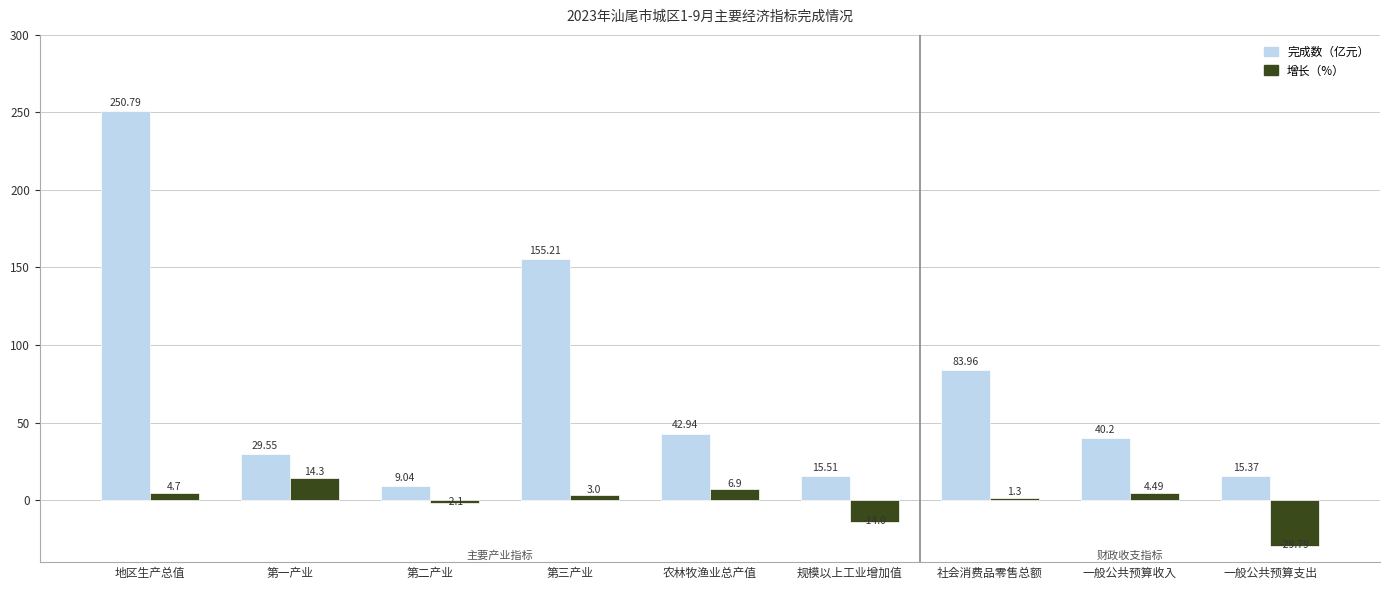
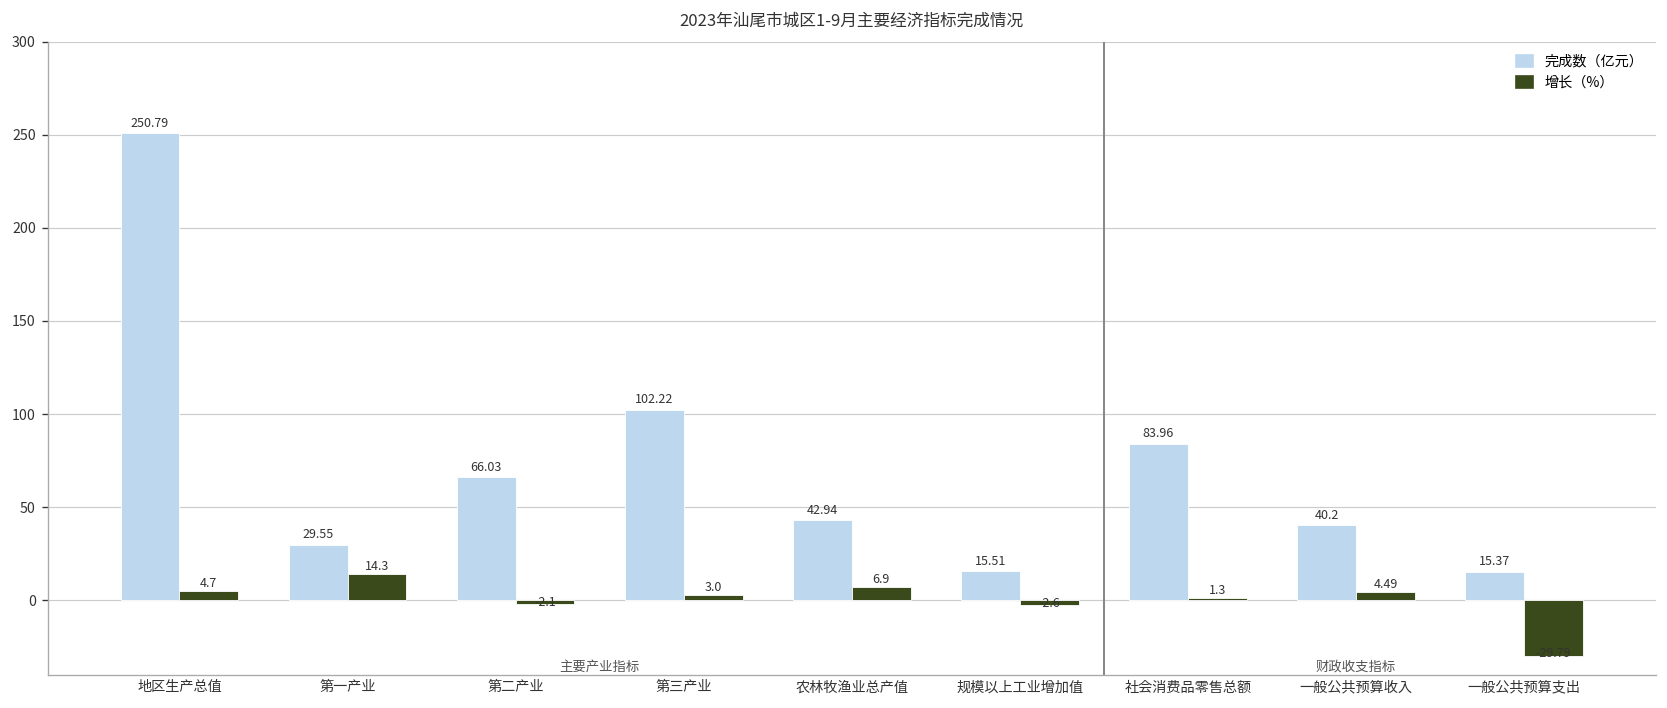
  {
    "完成数（亿元）": {
      "地区生产总值": 250.79,
      "第一产业": 29.55,
-     "第二产业": 9.04,
-     "第三产业": 155.21,
+     "第二产业": 66.03,
+     "第三产业": 102.22,
      "农林牧渔业总产值": 42.94,
      "规模以上工业增加值": 15.51,
      "社会消费品零售总额": 83.96,
      "一般公共预算收入": 40.2,
      "一般公共预算支出": 15.37
    },
    "增长（%）": {
-     "规模以上工业增加值": -14,
+     "规模以上工业增加值": -3,
      "一般公共预算支出": -30
    }
  }
